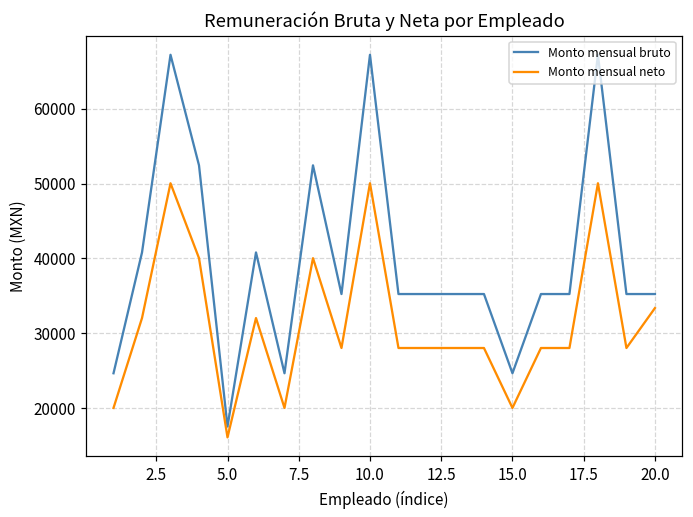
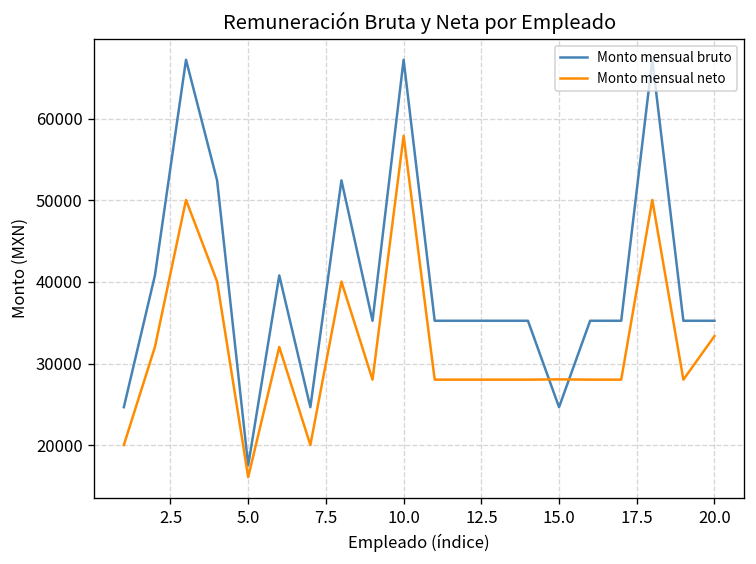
  {
    "Monto mensual bruto": {
      "5.0": 18000,
      "10.0": 67000,
      "15.0": 25000,
      "20.0": 35000
    },
    "Monto mensual neto": {
      "5.0": 16000,
-     "10.0": 50000,
-     "15.0": 20000,
+     "10.0": 58000,
+     "15.0": 28000,
      "20.0": 33000
    }
  }
